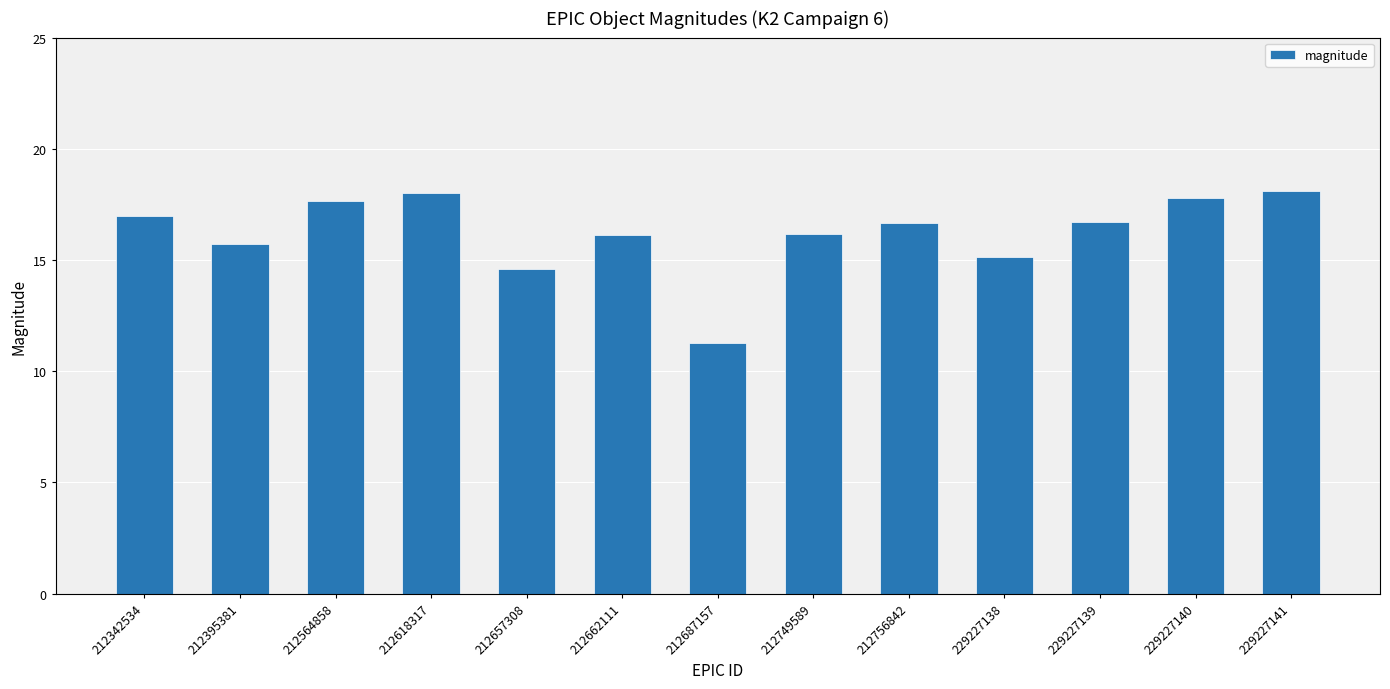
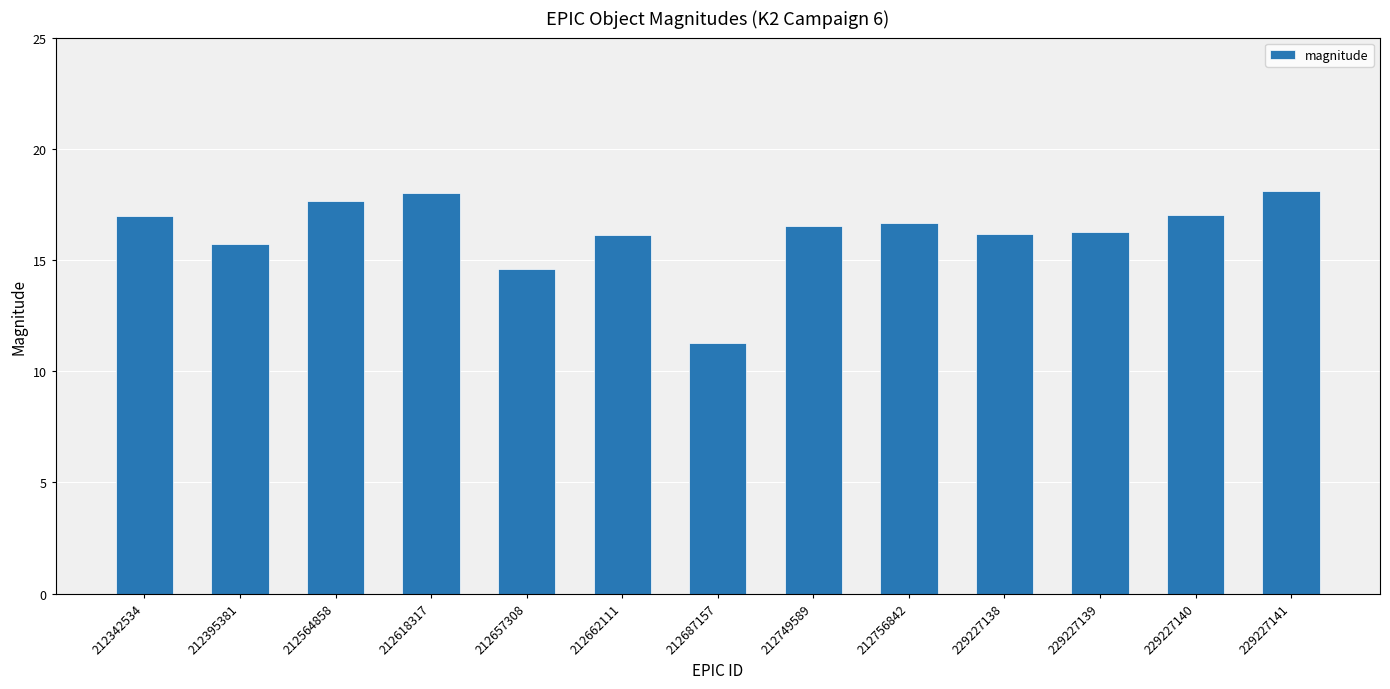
  {
    "212342534": 17.0,
    "212395381": 15.7,
    "212564858": 17.7,
    "212618317": 18.0,
    "212657308": 14.6,
    "212662111": 16.1,
    "212687157": 11.3,
-   "212749589": 16.2,
+   "212749589": 16.5,
    "212756842": 16.7,
-   "229227138": 15.1,
-   "229227139": 16.7,
-   "229227140": 17.8,
+   "229227138": 16.2,
+   "229227139": 16.3,
+   "229227140": 17.0,
    "229227141": 18.1
  }
